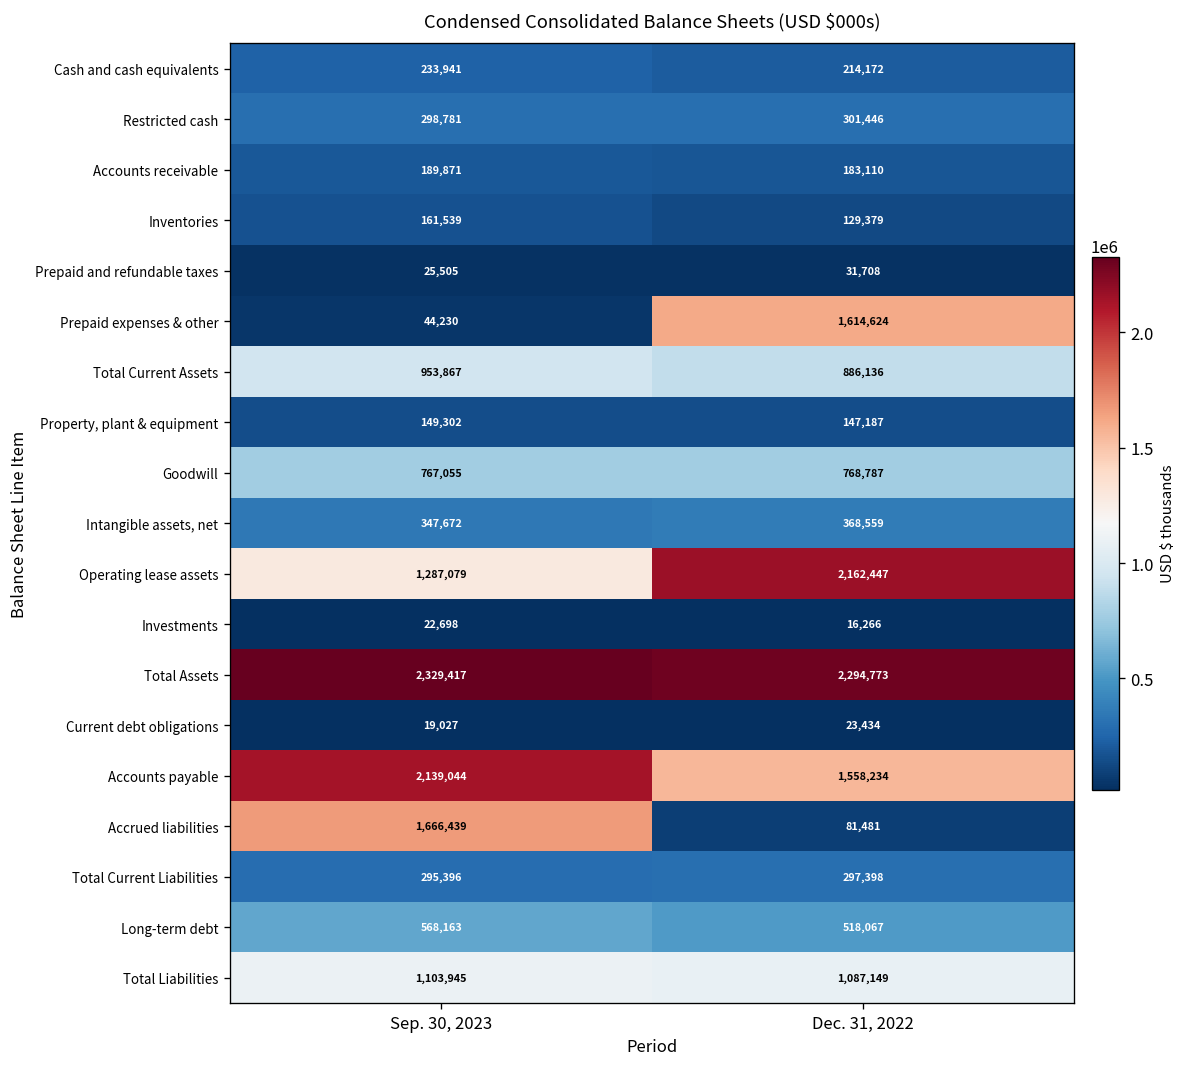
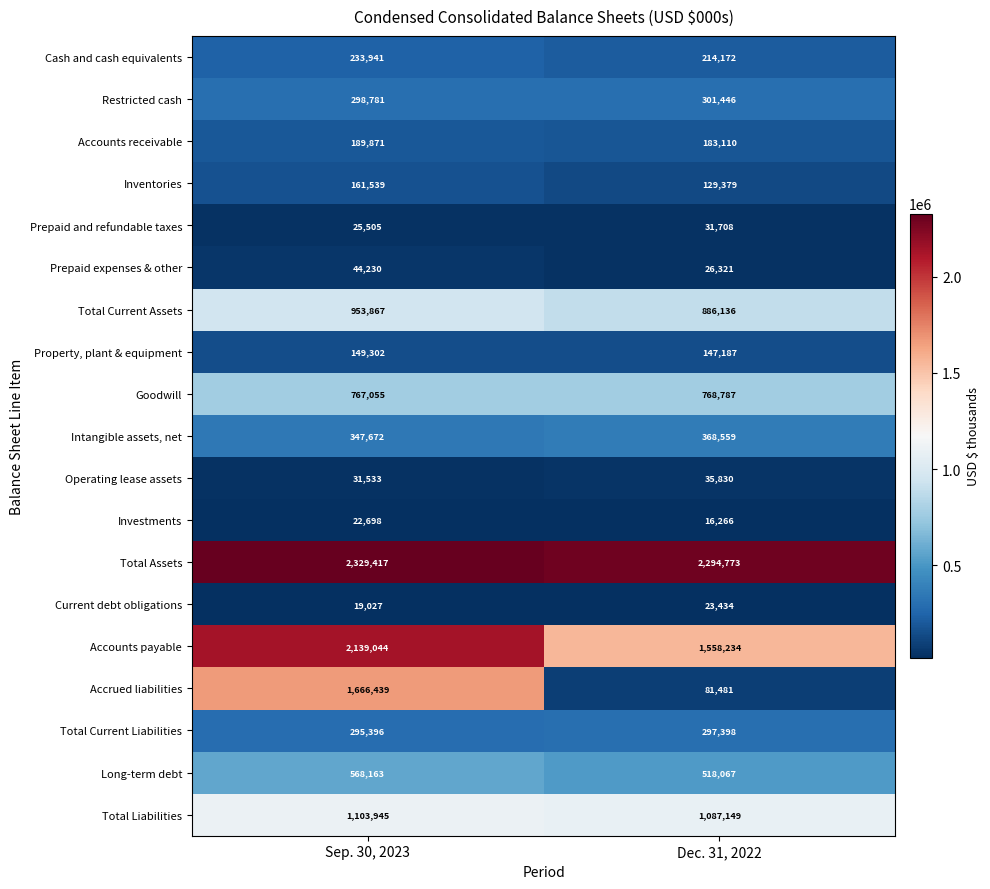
  {
    "Cash and cash equivalents": {
      "Sep. 30, 2023": "233,941",
      "Dec. 31, 2022": "214,172"
    },
    "Restricted cash": {
      "Sep. 30, 2023": "298,781",
      "Dec. 31, 2022": "301,446"
    },
    "Accounts receivable": {
      "Sep. 30, 2023": "189,871",
      "Dec. 31, 2022": "183,110"
    },
    "Inventories": {
      "Sep. 30, 2023": "161,539",
      "Dec. 31, 2022": "129,379"
    },
    "Prepaid and refundable taxes": {
      "Sep. 30, 2023": "25,505",
      "Dec. 31, 2022": "31,708"
    },
    "Prepaid expenses & other": {
      "Sep. 30, 2023": "44,230",
-     "Dec. 31, 2022": "1,614,624"
+     "Dec. 31, 2022": "26,321"
    },
    "Total Current Assets": {
      "Sep. 30, 2023": "953,867",
      "Dec. 31, 2022": "886,136"
    },
    "Property, plant & equipment": {
      "Sep. 30, 2023": "149,302",
      "Dec. 31, 2022": "147,187"
    },
    "Goodwill": {
      "Sep. 30, 2023": "767,055",
      "Dec. 31, 2022": "768,787"
    },
    "Intangible assets, net": {
      "Sep. 30, 2023": "347,672",
      "Dec. 31, 2022": "368,559"
    },
    "Operating lease assets": {
-     "Sep. 30, 2023": "1,287,079",
-     "Dec. 31, 2022": "2,162,447"
+     "Sep. 30, 2023": "31,533",
+     "Dec. 31, 2022": "35,830"
    },
    "Investments": {
      "Sep. 30, 2023": "22,698",
      "Dec. 31, 2022": "16,266"
    },
    "Total Assets": {
      "Sep. 30, 2023": "2,329,417",
      "Dec. 31, 2022": "2,294,773"
    },
    "Current debt obligations": {
      "Sep. 30, 2023": "19,027",
      "Dec. 31, 2022": "23,434"
    },
    "Accounts payable": {
      "Sep. 30, 2023": "2,139,044",
      "Dec. 31, 2022": "1,558,234"
    },
    "Accrued liabilities": {
      "Sep. 30, 2023": "1,666,439",
      "Dec. 31, 2022": "81,481"
    },
    "Total Current Liabilities": {
      "Sep. 30, 2023": "295,396",
      "Dec. 31, 2022": "297,398"
    },
    "Long-term debt": {
      "Sep. 30, 2023": "568,163",
      "Dec. 31, 2022": "518,067"
    },
    "Total Liabilities": {
      "Sep. 30, 2023": "1,103,945",
      "Dec. 31, 2022": "1,087,149"
    }
  }
